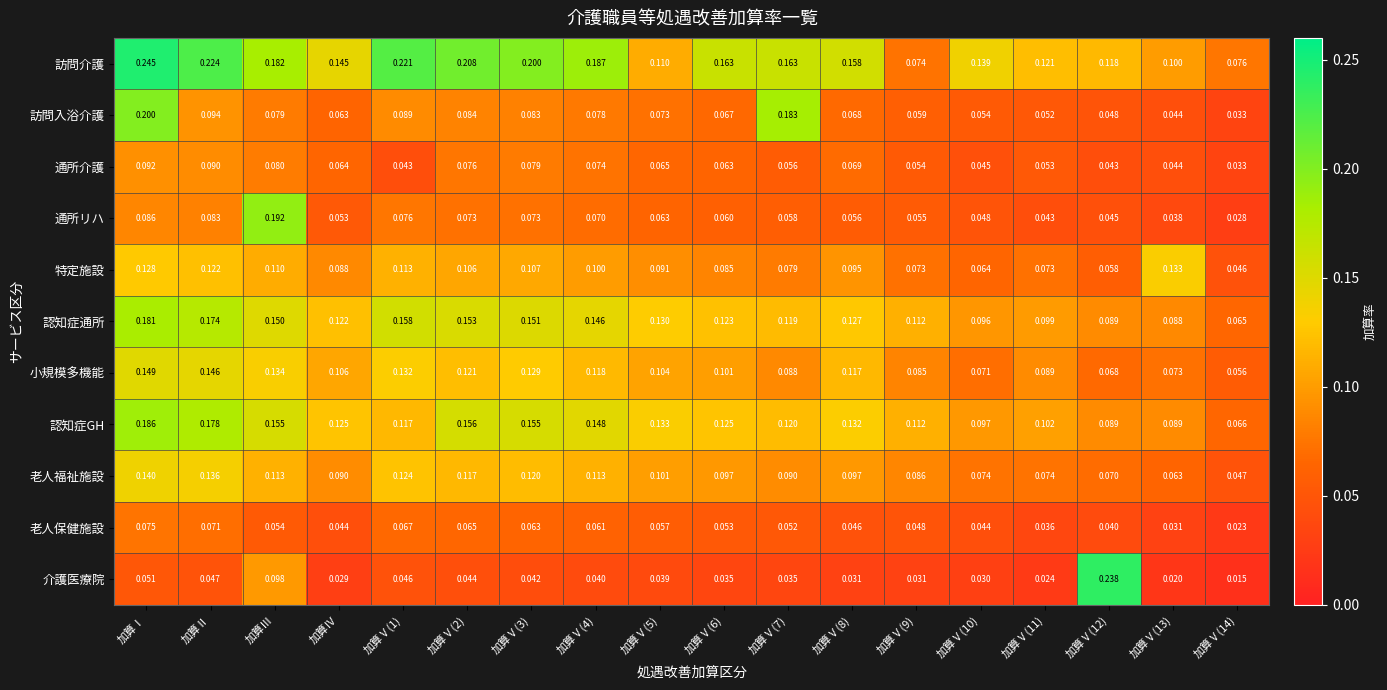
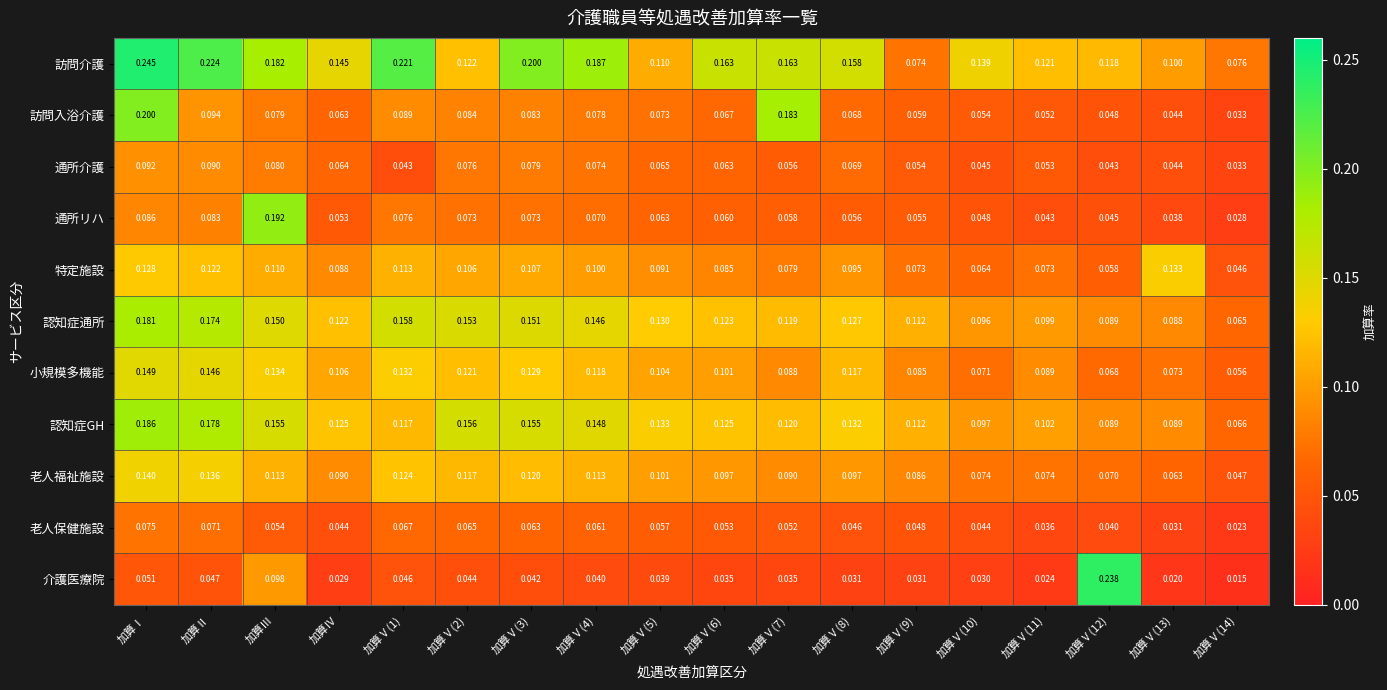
  {
    "訪問介護": {
      "加算Ⅰ": 0.245,
      "加算Ⅱ": 0.224,
      "加算Ⅲ": 0.182,
      "加算Ⅳ": 0.145,
      "加算Ⅴ(1)": 0.221,
-     "加算Ⅴ(2)": 0.208,
+     "加算Ⅴ(2)": 0.122,
      "加算Ⅴ(3)": 0.200,
      "加算Ⅴ(4)": 0.187,
      "加算Ⅴ(5)": 0.110,
      "加算Ⅴ(6)": 0.163,
      "加算Ⅴ(7)": 0.163,
      "加算Ⅴ(8)": 0.158,
      "加算Ⅴ(9)": 0.074,
      "加算Ⅴ(10)": 0.139,
      "加算Ⅴ(11)": 0.121,
      "加算Ⅴ(12)": 0.118,
      "加算Ⅴ(13)": 0.100,
      "加算Ⅴ(14)": 0.076
    },
    "訪問入浴介護": {
      "加算Ⅰ": 0.200,
      "加算Ⅱ": 0.094,
      "加算Ⅲ": 0.079,
      "加算Ⅳ": 0.063,
      "加算Ⅴ(1)": 0.089,
      "加算Ⅴ(2)": 0.084,
      "加算Ⅴ(3)": 0.083,
      "加算Ⅴ(4)": 0.078,
      "加算Ⅴ(5)": 0.073,
      "加算Ⅴ(6)": 0.067,
      "加算Ⅴ(7)": 0.183,
      "加算Ⅴ(8)": 0.068,
      "加算Ⅴ(9)": 0.059,
      "加算Ⅴ(10)": 0.054,
      "加算Ⅴ(11)": 0.052,
      "加算Ⅴ(12)": 0.048,
      "加算Ⅴ(13)": 0.044,
      "加算Ⅴ(14)": 0.033
    },
    "通所介護": {
      "加算Ⅰ": 0.092,
      "加算Ⅱ": 0.090,
      "加算Ⅲ": 0.080,
      "加算Ⅳ": 0.064,
      "加算Ⅴ(1)": 0.043,
      "加算Ⅴ(2)": 0.076,
      "加算Ⅴ(3)": 0.079,
      "加算Ⅴ(4)": 0.074,
      "加算Ⅴ(5)": 0.065,
      "加算Ⅴ(6)": 0.063,
      "加算Ⅴ(7)": 0.056,
      "加算Ⅴ(8)": 0.069,
      "加算Ⅴ(9)": 0.054,
      "加算Ⅴ(10)": 0.045,
      "加算Ⅴ(11)": 0.053,
      "加算Ⅴ(12)": 0.043,
      "加算Ⅴ(13)": 0.044,
      "加算Ⅴ(14)": 0.033
    },
    "通所リハ": {
      "加算Ⅰ": 0.086,
      "加算Ⅱ": 0.083,
      "加算Ⅲ": 0.192,
      "加算Ⅳ": 0.053,
      "加算Ⅴ(1)": 0.076,
      "加算Ⅴ(2)": 0.073,
      "加算Ⅴ(3)": 0.073,
      "加算Ⅴ(4)": 0.070,
      "加算Ⅴ(5)": 0.063,
      "加算Ⅴ(6)": 0.060,
      "加算Ⅴ(7)": 0.058,
      "加算Ⅴ(8)": 0.056,
      "加算Ⅴ(9)": 0.055,
      "加算Ⅴ(10)": 0.048,
      "加算Ⅴ(11)": 0.043,
      "加算Ⅴ(12)": 0.045,
      "加算Ⅴ(13)": 0.038,
      "加算Ⅴ(14)": 0.028
    },
    "特定施設": {
      "加算Ⅰ": 0.128,
      "加算Ⅱ": 0.122,
      "加算Ⅲ": 0.110,
      "加算Ⅳ": 0.088,
      "加算Ⅴ(1)": 0.113,
      "加算Ⅴ(2)": 0.106,
      "加算Ⅴ(3)": 0.107,
      "加算Ⅴ(4)": 0.100,
      "加算Ⅴ(5)": 0.091,
      "加算Ⅴ(6)": 0.085,
      "加算Ⅴ(7)": 0.079,
      "加算Ⅴ(8)": 0.095,
      "加算Ⅴ(9)": 0.073,
      "加算Ⅴ(10)": 0.064,
      "加算Ⅴ(11)": 0.073,
      "加算Ⅴ(12)": 0.058,
      "加算Ⅴ(13)": 0.133,
      "加算Ⅴ(14)": 0.046
    },
    "認知症通所": {
      "加算Ⅰ": 0.181,
      "加算Ⅱ": 0.174,
      "加算Ⅲ": 0.150,
      "加算Ⅳ": 0.122,
      "加算Ⅴ(1)": 0.158,
      "加算Ⅴ(2)": 0.153,
      "加算Ⅴ(3)": 0.151,
      "加算Ⅴ(4)": 0.146,
      "加算Ⅴ(5)": 0.130,
      "加算Ⅴ(6)": 0.123,
      "加算Ⅴ(7)": 0.119,
      "加算Ⅴ(8)": 0.127,
      "加算Ⅴ(9)": 0.112,
      "加算Ⅴ(10)": 0.096,
      "加算Ⅴ(11)": 0.099,
      "加算Ⅴ(12)": 0.089,
      "加算Ⅴ(13)": 0.088,
      "加算Ⅴ(14)": 0.065
    },
    "小規模多機能": {
      "加算Ⅰ": 0.149,
      "加算Ⅱ": 0.146,
      "加算Ⅲ": 0.134,
      "加算Ⅳ": 0.106,
      "加算Ⅴ(1)": 0.132,
      "加算Ⅴ(2)": 0.121,
      "加算Ⅴ(3)": 0.129,
      "加算Ⅴ(4)": 0.118,
      "加算Ⅴ(5)": 0.104,
      "加算Ⅴ(6)": 0.101,
      "加算Ⅴ(7)": 0.088,
      "加算Ⅴ(8)": 0.117,
      "加算Ⅴ(9)": 0.085,
      "加算Ⅴ(10)": 0.071,
      "加算Ⅴ(11)": 0.089,
      "加算Ⅴ(12)": 0.068,
      "加算Ⅴ(13)": 0.073,
      "加算Ⅴ(14)": 0.056
    },
    "認知症GH": {
      "加算Ⅰ": 0.186,
      "加算Ⅱ": 0.178,
      "加算Ⅲ": 0.155,
      "加算Ⅳ": 0.125,
      "加算Ⅴ(1)": 0.117,
      "加算Ⅴ(2)": 0.156,
      "加算Ⅴ(3)": 0.155,
      "加算Ⅴ(4)": 0.148,
      "加算Ⅴ(5)": 0.133,
      "加算Ⅴ(6)": 0.125,
      "加算Ⅴ(7)": 0.120,
      "加算Ⅴ(8)": 0.132,
      "加算Ⅴ(9)": 0.112,
      "加算Ⅴ(10)": 0.097,
      "加算Ⅴ(11)": 0.102,
      "加算Ⅴ(12)": 0.089,
      "加算Ⅴ(13)": 0.089,
      "加算Ⅴ(14)": 0.066
    },
    "老人福祉施設": {
      "加算Ⅰ": 0.140,
      "加算Ⅱ": 0.136,
      "加算Ⅲ": 0.113,
      "加算Ⅳ": 0.090,
      "加算Ⅴ(1)": 0.124,
      "加算Ⅴ(2)": 0.117,
      "加算Ⅴ(3)": 0.120,
      "加算Ⅴ(4)": 0.113,
      "加算Ⅴ(5)": 0.101,
      "加算Ⅴ(6)": 0.097,
      "加算Ⅴ(7)": 0.090,
      "加算Ⅴ(8)": 0.097,
      "加算Ⅴ(9)": 0.086,
      "加算Ⅴ(10)": 0.074,
      "加算Ⅴ(11)": 0.074,
      "加算Ⅴ(12)": 0.070,
      "加算Ⅴ(13)": 0.063,
      "加算Ⅴ(14)": 0.047
    },
    "老人保健施設": {
      "加算Ⅰ": 0.075,
      "加算Ⅱ": 0.071,
      "加算Ⅲ": 0.054,
      "加算Ⅳ": 0.044,
      "加算Ⅴ(1)": 0.067,
      "加算Ⅴ(2)": 0.065,
      "加算Ⅴ(3)": 0.063,
      "加算Ⅴ(4)": 0.061,
      "加算Ⅴ(5)": 0.057,
      "加算Ⅴ(6)": 0.053,
      "加算Ⅴ(7)": 0.052,
      "加算Ⅴ(8)": 0.046,
      "加算Ⅴ(9)": 0.048,
      "加算Ⅴ(10)": 0.044,
      "加算Ⅴ(11)": 0.036,
      "加算Ⅴ(12)": 0.040,
      "加算Ⅴ(13)": 0.031,
      "加算Ⅴ(14)": 0.023
    },
    "介護医療院": {
      "加算Ⅰ": 0.051,
      "加算Ⅱ": 0.047,
      "加算Ⅲ": 0.098,
      "加算Ⅳ": 0.029,
      "加算Ⅴ(1)": 0.046,
      "加算Ⅴ(2)": 0.044,
      "加算Ⅴ(3)": 0.042,
      "加算Ⅴ(4)": 0.040,
      "加算Ⅴ(5)": 0.039,
      "加算Ⅴ(6)": 0.035,
      "加算Ⅴ(7)": 0.035,
      "加算Ⅴ(8)": 0.031,
      "加算Ⅴ(9)": 0.031,
      "加算Ⅴ(10)": 0.030,
      "加算Ⅴ(11)": 0.024,
      "加算Ⅴ(12)": 0.238,
      "加算Ⅴ(13)": 0.020,
      "加算Ⅴ(14)": 0.015
    }
  }
